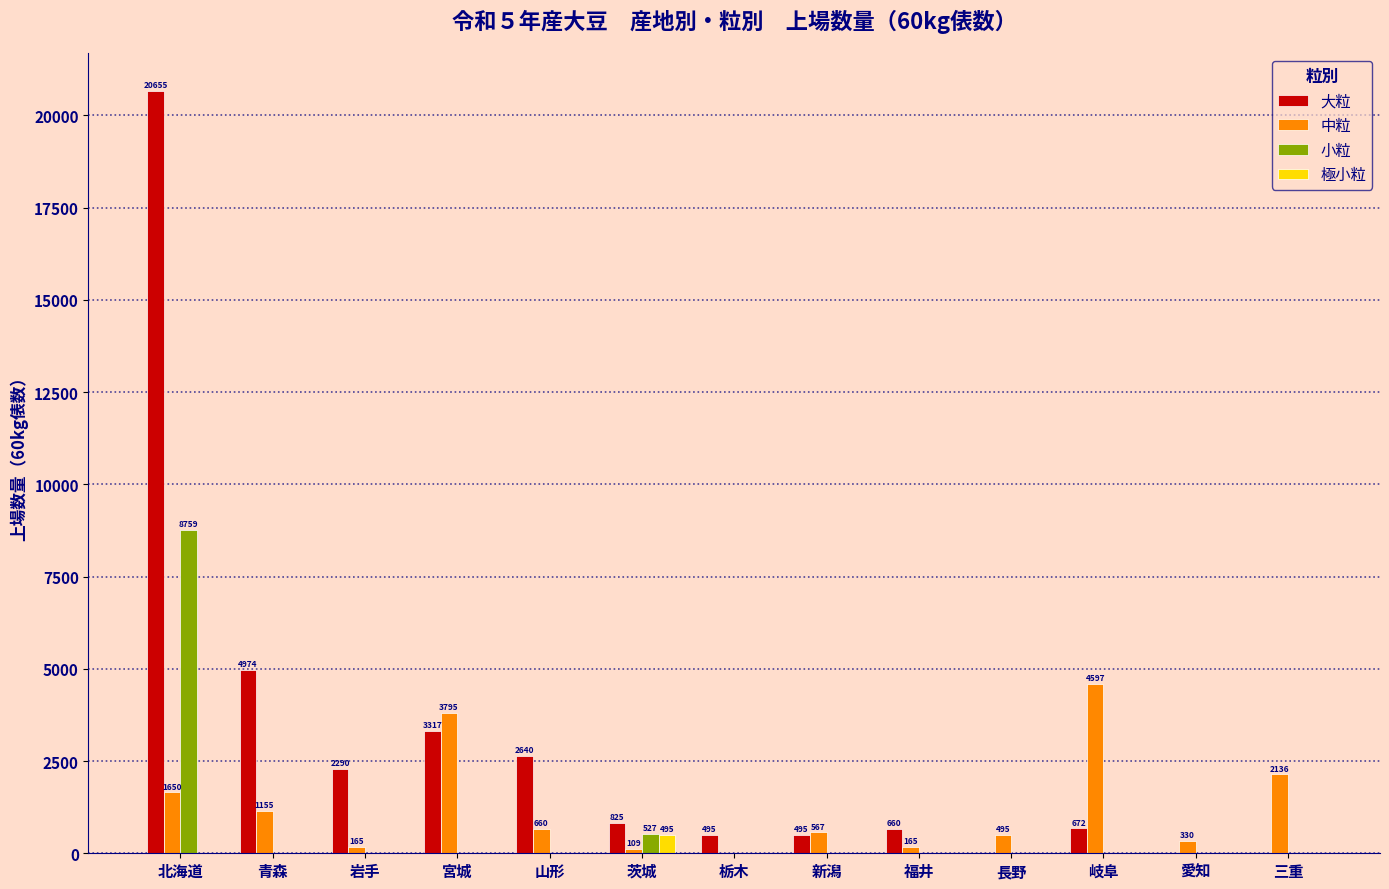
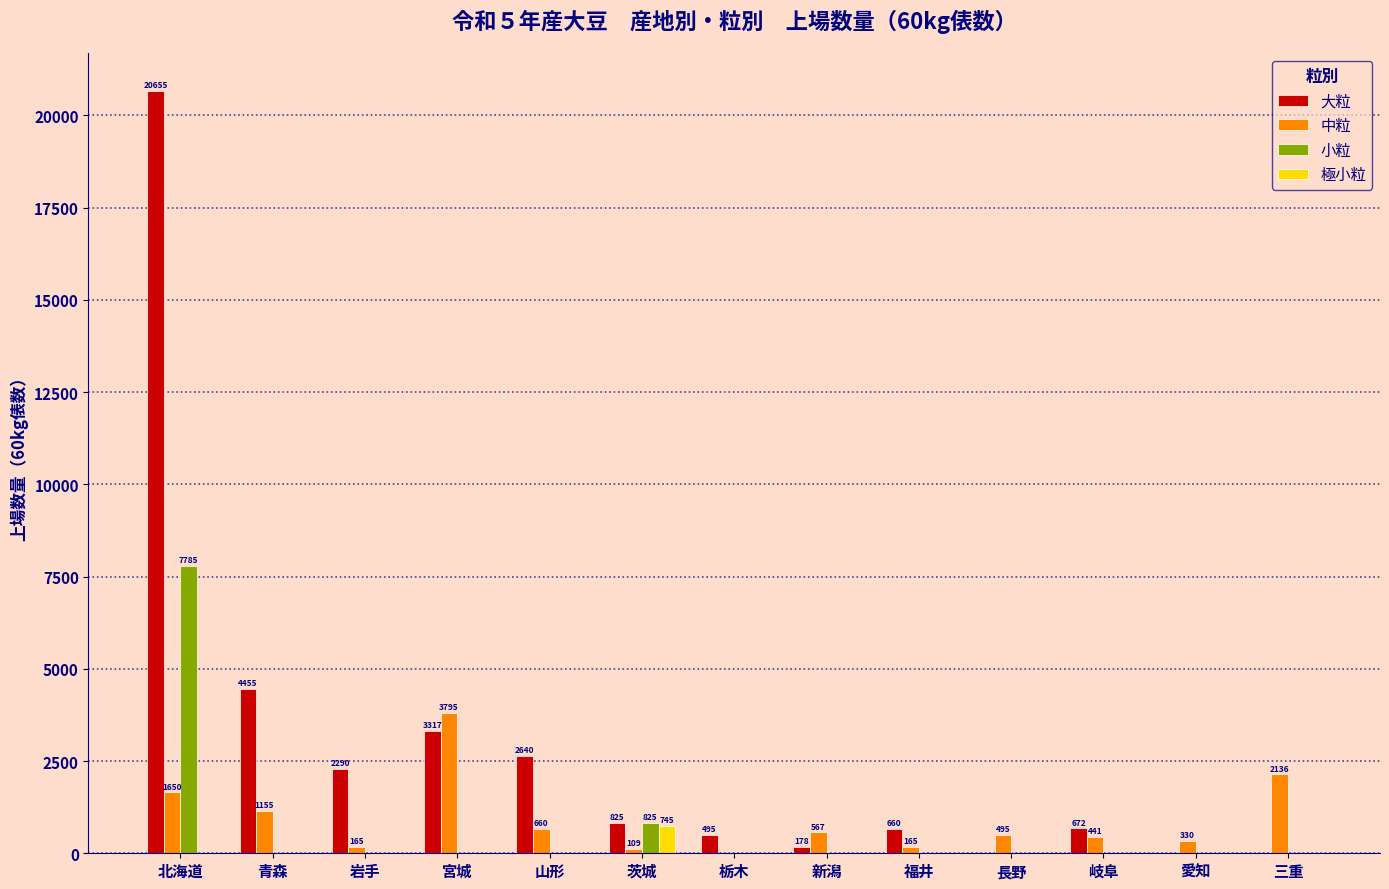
  {
    "大粒": {
      "北海道": 20655,
-     "青森": 4974,
+     "青森": 4455,
      "岩手": 2290,
      "宮城": 3317,
      "山形": 2640,
      "茨城": 825,
      "栃木": 495,
-     "新潟": 495,
+     "新潟": 178,
      "福井": 660
    },
    "中粒": {
      "北海道": 1650,
      "青森": 1155,
      "岩手": 165,
      "宮城": 3795,
      "山形": 660,
      "茨城": 109,
      "新潟": 567,
      "福井": 165,
      "長野": 495,
-     "岐阜": 4597,
+     "岐阜": 441,
      "愛知": 330,
      "三重": 2136
    },
    "小粒": {
-     "北海道": 8759,
-     "茨城": 527
+     "北海道": 7785,
+     "茨城": 825
    },
    "極小粒": {
-     "茨城": 495
+     "茨城": 745
    }
  }
